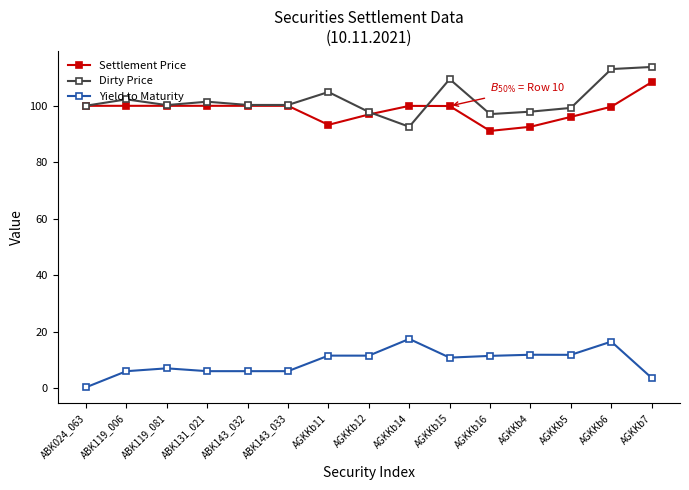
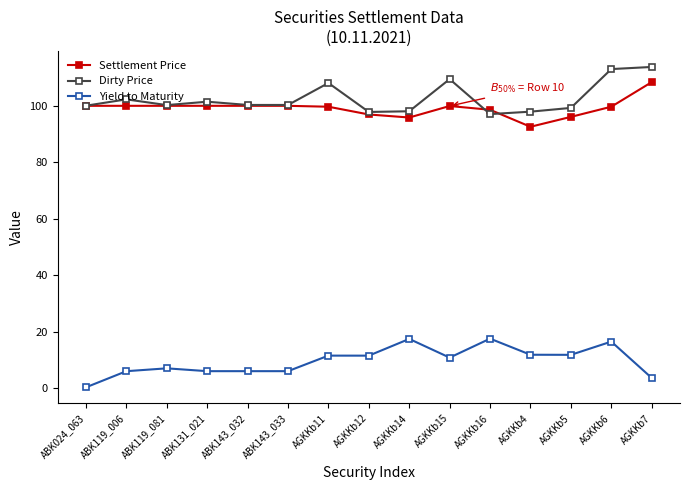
  {
    "Settlement Price": {
      "ABK119_006": 100,
      "ABK131_021": 100,
-     "AGKKb11": 93,
-     "AGKKb14": 100,
+     "AGKKb11": 100,
+     "AGKKb14": 96,
      "AGKKb15": 100,
-     "AGKKb16": 91,
+     "AGKKb16": 99,
      "AGKKb4": 93,
      "AGKKb5": 96,
      "AGKKb6": 100,
      "AGKKb7": 108
    },
    "Dirty Price": {
      "ABK119_006": 102,
      "ABK131_021": 101,
-     "AGKKb11": 105,
-     "AGKKb14": 93,
+     "AGKKb11": 108,
+     "AGKKb14": 98,
      "AGKKb15": 109,
      "AGKKb16": 97,
      "AGKKb4": 98,
      "AGKKb5": 99,
      "AGKKb6": 113,
      "AGKKb7": 114
    },
    "Yield to Maturity": {
      "ABK024_063": 0,
      "ABK119_006": 6,
      "ABK119_081": 7,
      "ABK131_021": 6,
      "ABK143_032": 6,
      "ABK143_033": 6,
      "AGKKb11": 12,
      "AGKKb12": 12,
      "AGKKb14": 18,
      "AGKKb15": 11,
-     "AGKKb16": 12,
+     "AGKKb16": 18,
      "AGKKb4": 12,
      "AGKKb5": 12,
      "AGKKb6": 17,
      "AGKKb7": 4
    }
  }
